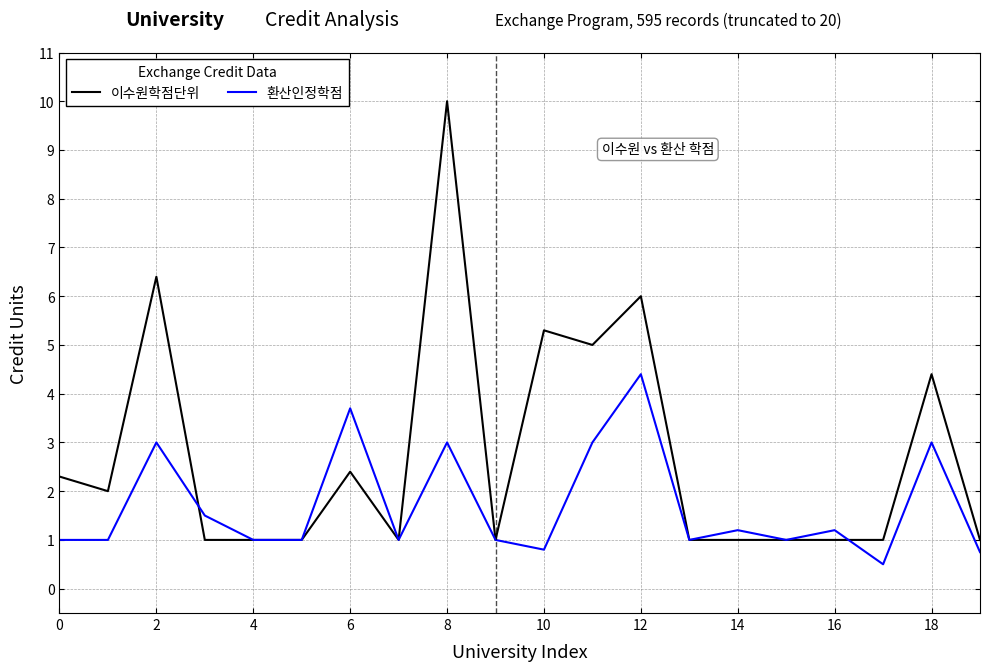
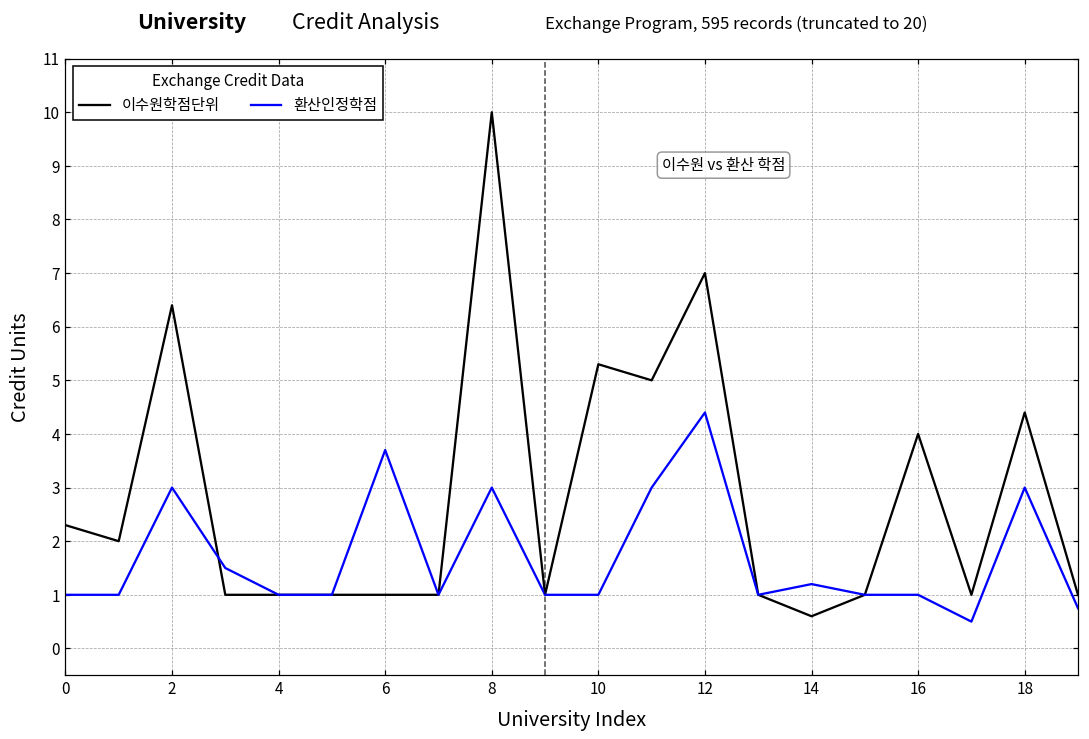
  {
    "이수원학점단위": {
      "0": 2.3,
      "2": 6.4,
-     "6": 2.4,
+     "6": 1.0,
      "8": 10.0,
      "10": 5.3,
-     "12": 6,
-     "14": 1.0,
-     "16": 1,
+     "12": 7,
+     "14": 0.6,
+     "16": 4,
      "18": 4.4
    },
    "환산인정학점": {
      "0": 1.0,
      "2": 3.0,
      "6": 3.7,
      "8": 3.0,
-     "10": 0.8,
+     "10": 1.0,
      "12": 4.4,
      "14": 1.2,
-     "16": 1.2,
+     "16": 1.0,
      "18": 3.0
    }
  }
